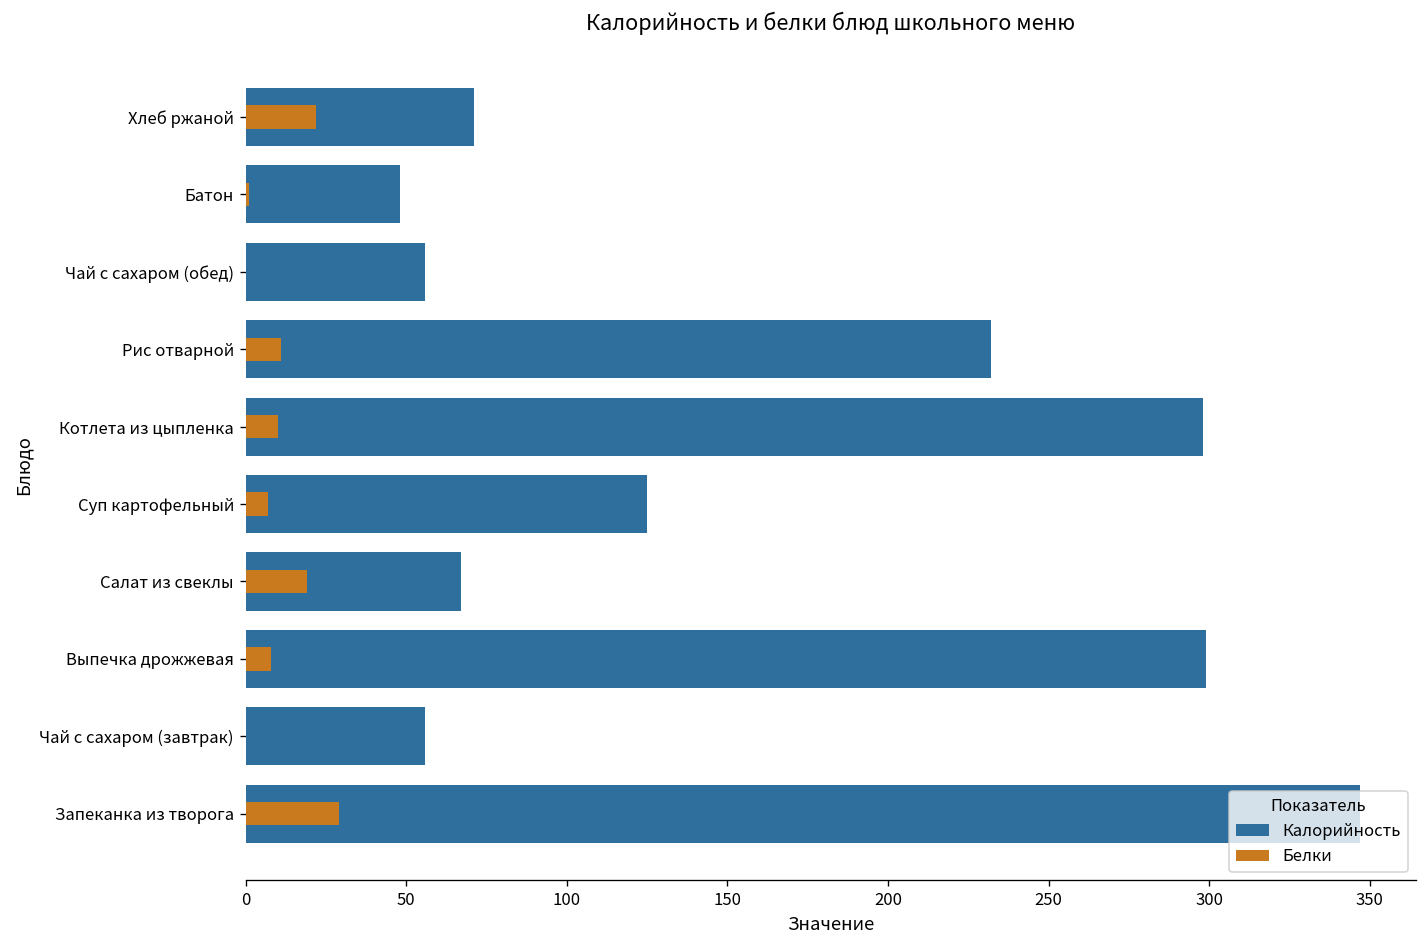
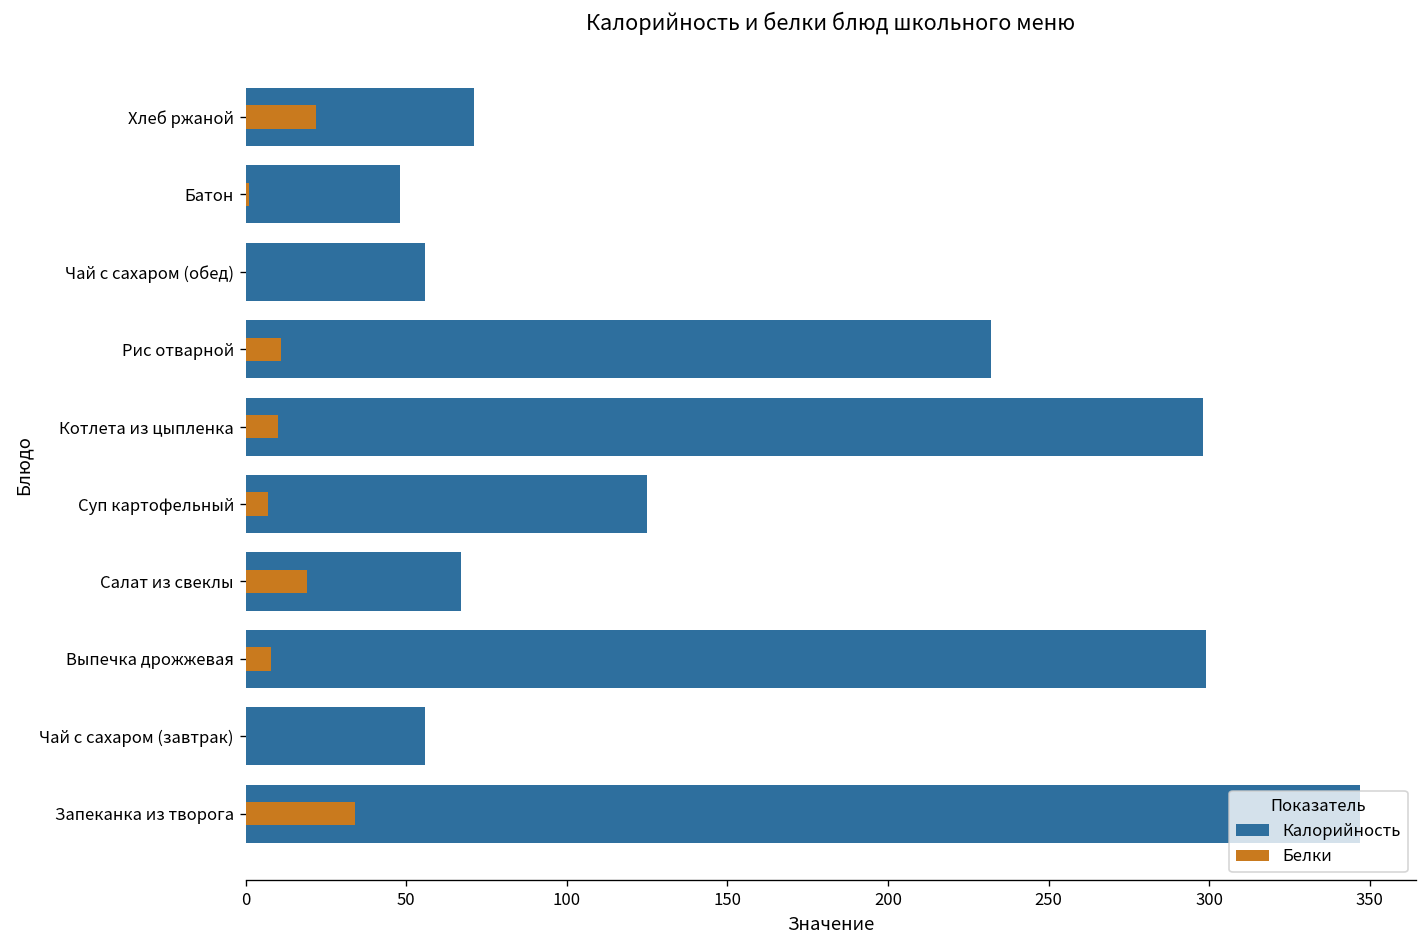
  {
    "Калорийность": {
      "Хлеб ржаной": 71,
      "Батон": 48,
      "Чай с сахаром (обед)": 56,
      "Рис отварной": 232,
      "Котлета из цыпленка": 298,
      "Суп картофельный": 125,
      "Салат из свеклы": 67,
      "Выпечка дрожжевая": 299,
      "Чай с сахаром (завтрак)": 56
    },
    "Белки": {
      "Чай с сахаром (обед)": 0,
      "Чай с сахаром (завтрак)": 0,
-     "Запеканка из творога": 29
+     "Запеканка из творога": 34
    }
  }
